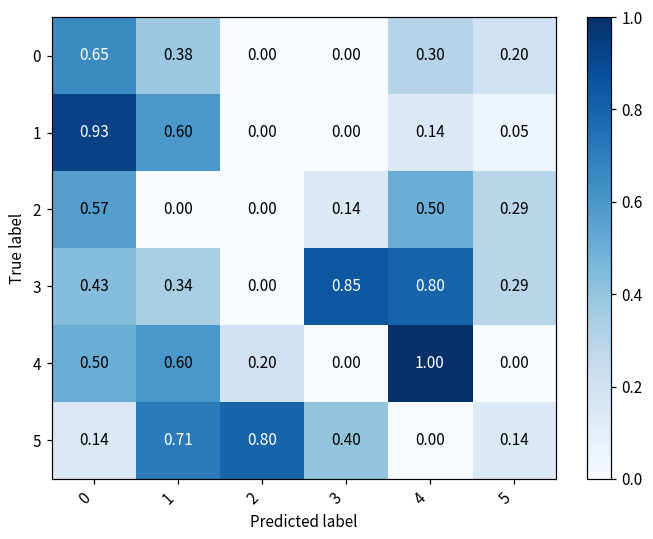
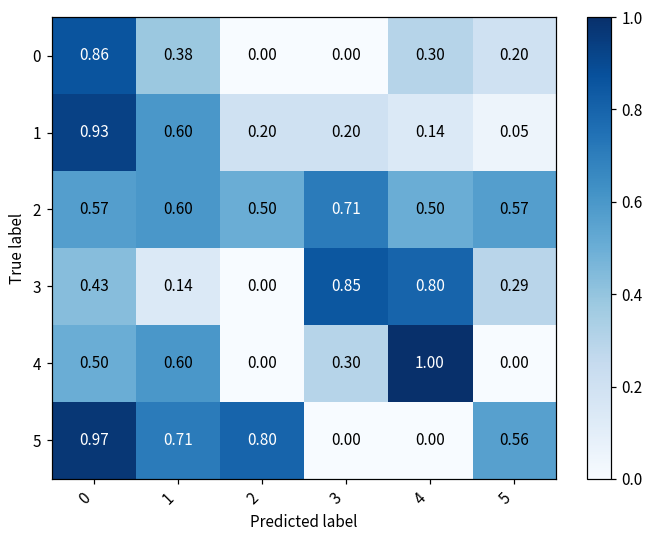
  {
    "0": {
-     "0": 0.65,
+     "0": 0.86,
      "1": 0.38,
      "2": 0.00,
      "3": 0.00,
      "4": 0.30,
      "5": 0.20
    },
    "1": {
      "0": 0.93,
      "1": 0.60,
-     "2": 0.00,
-     "3": 0.00,
+     "2": 0.20,
+     "3": 0.20,
      "4": 0.14,
      "5": 0.05
    },
    "2": {
      "0": 0.57,
-     "1": 0.00,
-     "2": 0.00,
-     "3": 0.14,
+     "1": 0.60,
+     "2": 0.50,
+     "3": 0.71,
      "4": 0.50,
-     "5": 0.29
+     "5": 0.57
    },
    "3": {
      "0": 0.43,
-     "1": 0.34,
+     "1": 0.14,
      "2": 0.00,
      "3": 0.85,
      "4": 0.80,
      "5": 0.29
    },
    "4": {
      "0": 0.50,
      "1": 0.60,
-     "2": 0.20,
-     "3": 0.00,
+     "2": 0.00,
+     "3": 0.30,
      "4": 1.00,
      "5": 0.00
    },
    "5": {
-     "0": 0.14,
+     "0": 0.97,
      "1": 0.71,
      "2": 0.80,
-     "3": 0.40,
+     "3": 0.00,
      "4": 0.00,
-     "5": 0.14
+     "5": 0.56
    }
  }
